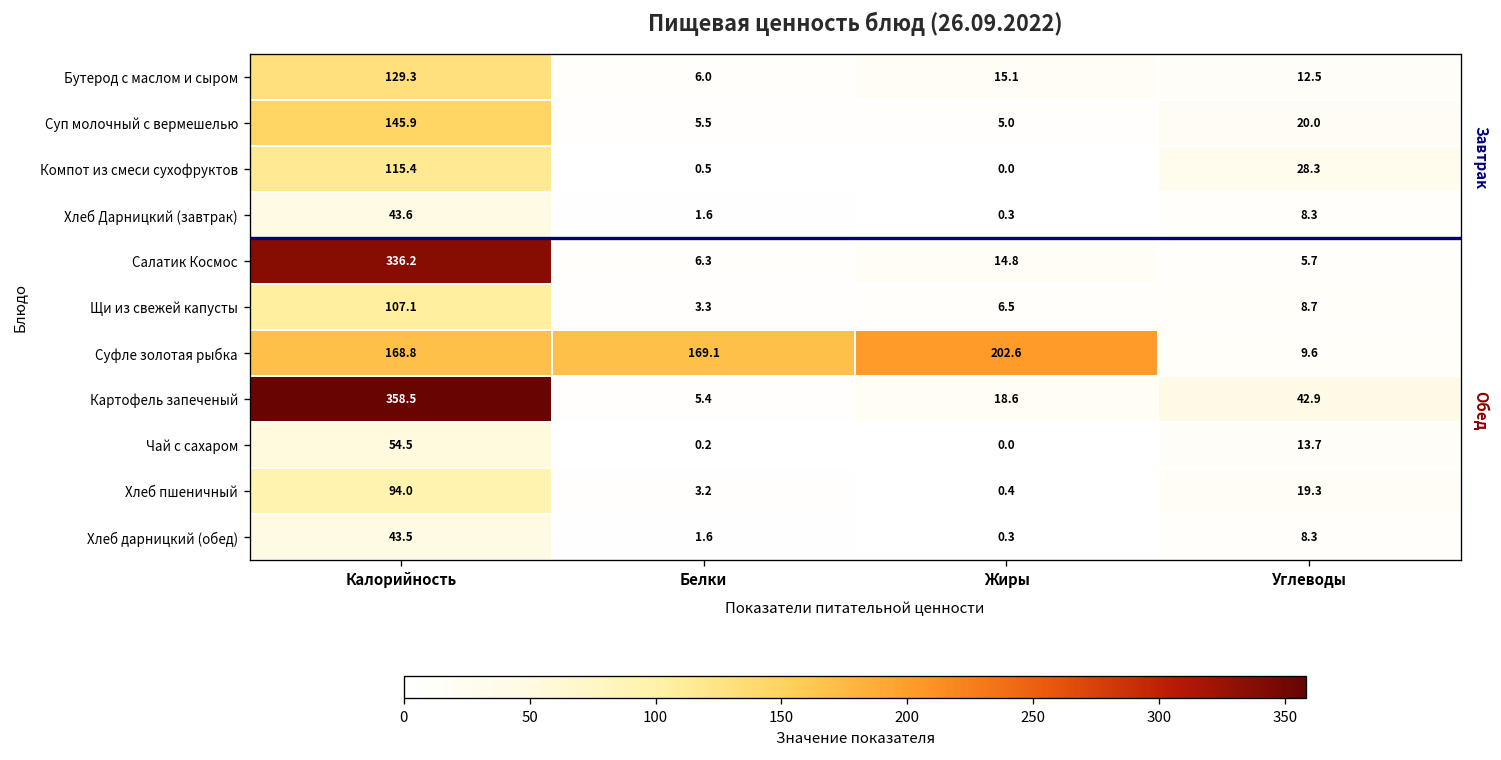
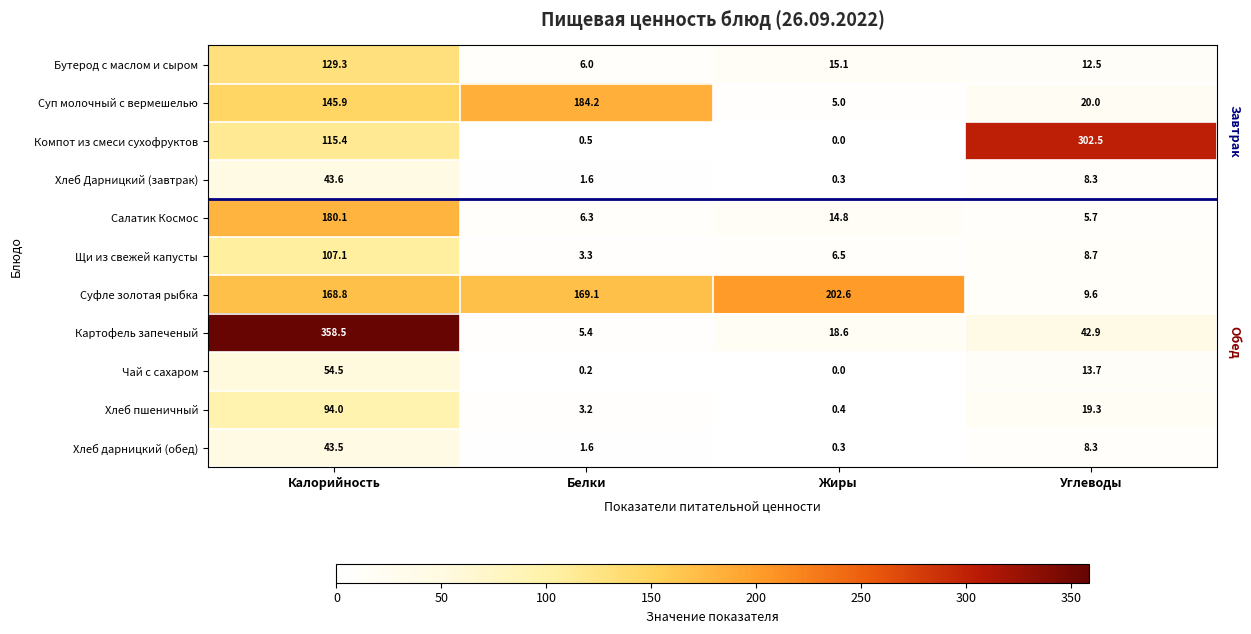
  {
    "Бутерод с маслом и сыром": {
      "Калорийность": 129.3,
      "Белки": 6.0,
      "Жиры": 15.1,
      "Углеводы": 12.5
    },
    "Суп молочный с вермешелью": {
      "Калорийность": 145.9,
-     "Белки": 5.5,
+     "Белки": 184.2,
      "Жиры": 5.0,
      "Углеводы": 20.0
    },
    "Компот из смеси сухофруктов": {
      "Калорийность": 115.4,
      "Белки": 0.5,
      "Жиры": 0.0,
-     "Углеводы": 28.3
+     "Углеводы": 302.5
    },
    "Хлеб Дарницкий (завтрак)": {
      "Калорийность": 43.6,
      "Белки": 1.6,
      "Жиры": 0.3,
      "Углеводы": 8.3
    },
    "Салатик Космос": {
-     "Калорийность": 336.2,
+     "Калорийность": 180.1,
      "Белки": 6.3,
      "Жиры": 14.8,
      "Углеводы": 5.7
    },
    "Щи из свежей капусты": {
      "Калорийность": 107.1,
      "Белки": 3.3,
      "Жиры": 6.5,
      "Углеводы": 8.7
    },
    "Суфле золотая рыбка": {
      "Калорийность": 168.8,
      "Белки": 169.1,
      "Жиры": 202.6,
      "Углеводы": 9.6
    },
    "Картофель запеченый": {
      "Калорийность": 358.5,
      "Белки": 5.4,
      "Жиры": 18.6,
      "Углеводы": 42.9
    },
    "Чай с сахаром": {
      "Калорийность": 54.5,
      "Белки": 0.2,
      "Жиры": 0.0,
      "Углеводы": 13.7
    },
    "Хлеб пшеничный": {
      "Калорийность": 94.0,
      "Белки": 3.2,
      "Жиры": 0.4,
      "Углеводы": 19.3
    },
    "Хлеб дарницкий (обед)": {
      "Калорийность": 43.5,
      "Белки": 1.6,
      "Жиры": 0.3,
      "Углеводы": 8.3
    }
  }
